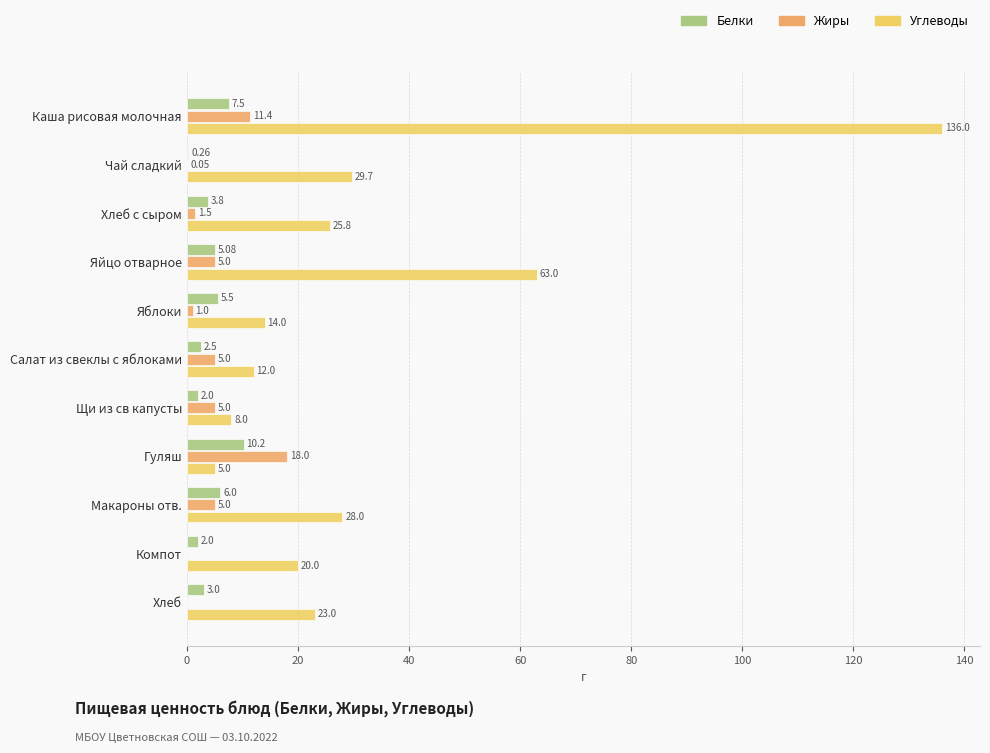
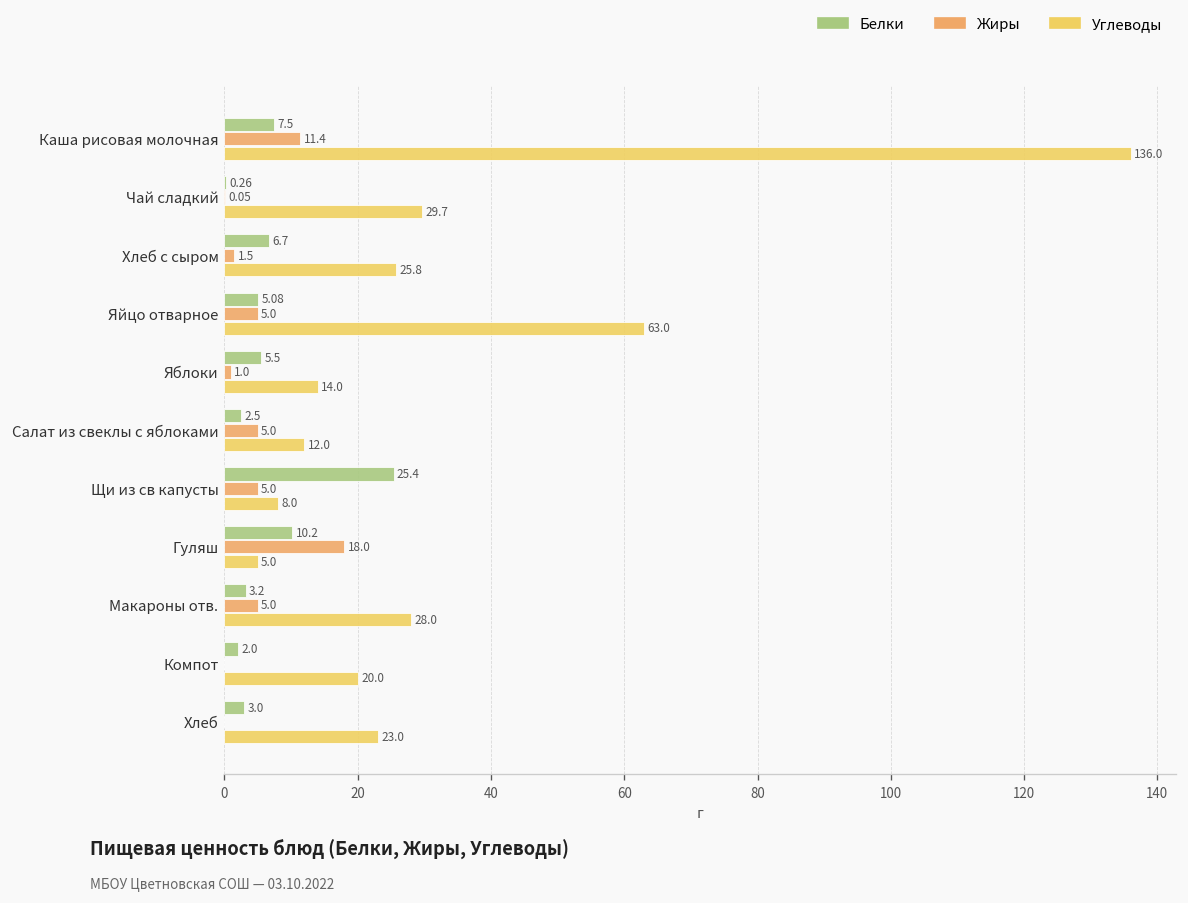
  {
    "Белки": {
      "Каша рисовая молочная": 7.5,
      "Чай сладкий": 0.26,
-     "Хлеб с сыром": 3.8,
+     "Хлеб с сыром": 6.7,
      "Яйцо отварное": 5.08,
      "Яблоки": 5.5,
      "Салат из свеклы с яблоками": 2.5,
-     "Щи из св капусты": 2.0,
+     "Щи из св капусты": 25.4,
      "Гуляш": 10.2,
-     "Макароны отв.": 6.0,
+     "Макароны отв.": 3.2,
      "Компот": 2.0,
      "Хлеб": 3.0
    }
  }
